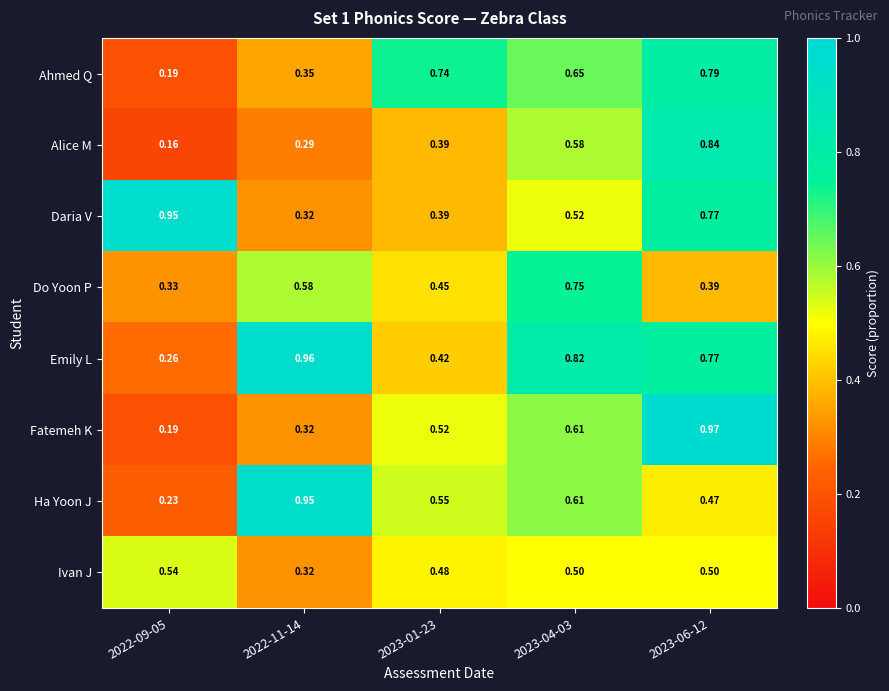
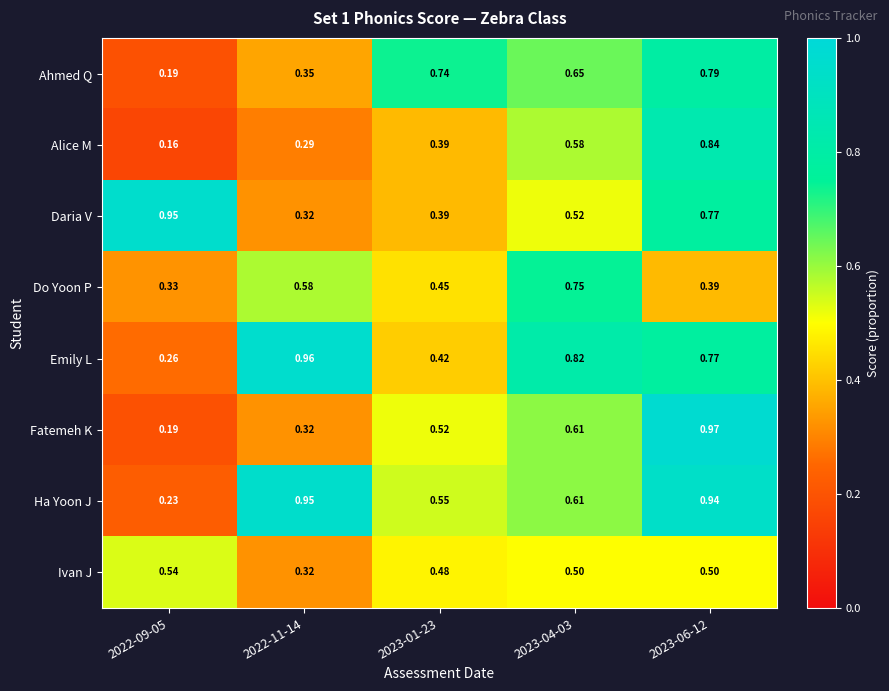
  {
    "Ahmed Q": {
      "2022-09-05": 0.19,
      "2022-11-14": 0.35,
      "2023-01-23": 0.74,
      "2023-04-03": 0.65,
      "2023-06-12": 0.79
    },
    "Alice M": {
      "2022-09-05": 0.16,
      "2022-11-14": 0.29,
      "2023-01-23": 0.39,
      "2023-04-03": 0.58,
      "2023-06-12": 0.84
    },
    "Daria V": {
      "2022-09-05": 0.95,
      "2022-11-14": 0.32,
      "2023-01-23": 0.39,
      "2023-04-03": 0.52,
      "2023-06-12": 0.77
    },
    "Do Yoon P": {
      "2022-09-05": 0.33,
      "2022-11-14": 0.58,
      "2023-01-23": 0.45,
      "2023-04-03": 0.75,
      "2023-06-12": 0.39
    },
    "Emily L": {
      "2022-09-05": 0.26,
      "2022-11-14": 0.96,
      "2023-01-23": 0.42,
      "2023-04-03": 0.82,
      "2023-06-12": 0.77
    },
    "Fatemeh K": {
      "2022-09-05": 0.19,
      "2022-11-14": 0.32,
      "2023-01-23": 0.52,
      "2023-04-03": 0.61,
      "2023-06-12": 0.97
    },
    "Ha Yoon J": {
      "2022-09-05": 0.23,
      "2022-11-14": 0.95,
      "2023-01-23": 0.55,
      "2023-04-03": 0.61,
-     "2023-06-12": 0.47
+     "2023-06-12": 0.94
    },
    "Ivan J": {
      "2022-09-05": 0.54,
      "2022-11-14": 0.32,
      "2023-01-23": 0.48,
      "2023-04-03": 0.50,
      "2023-06-12": 0.50
    }
  }
